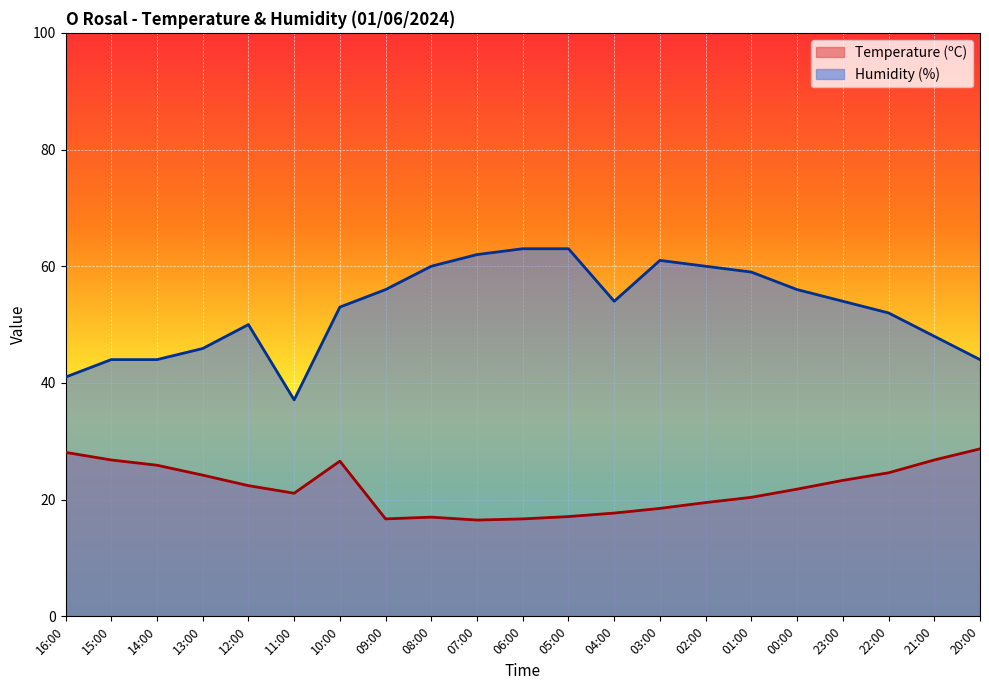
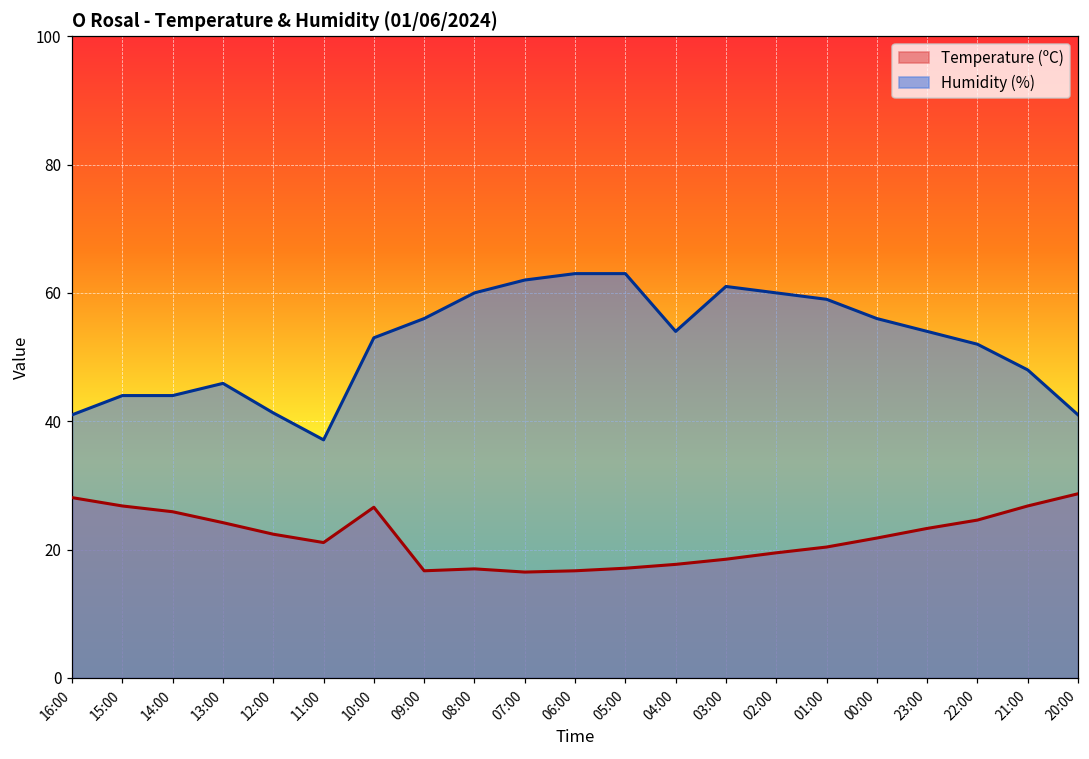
  {
    "Temperature (ºC)": {
      "16:00": 28,
      "15:00": 27,
      "14:00": 26,
      "13:00": 24,
      "12:00": 22,
      "11:00": 21,
      "10:00": 27,
      "09:00": 17,
      "08:00": 17,
      "07:00": 17,
      "06:00": 17,
      "05:00": 17,
      "04:00": 18,
      "03:00": 19,
      "02:00": 20,
      "01:00": 20,
      "00:00": 22,
      "23:00": 23,
      "22:00": 25,
      "21:00": 27,
      "20:00": 29
    },
    "Humidity (%)": {
      "16:00": 41,
      "15:00": 44,
      "14:00": 44,
      "13:00": 46,
-     "12:00": 50,
+     "12:00": 41,
      "11:00": 37,
      "10:00": 53,
      "09:00": 56,
      "08:00": 60,
      "07:00": 62,
      "06:00": 63,
      "05:00": 63,
      "04:00": 54,
      "03:00": 61,
      "02:00": 60,
      "01:00": 59,
      "00:00": 56,
      "23:00": 54,
      "22:00": 52,
      "21:00": 48,
-     "20:00": 44
+     "20:00": 41
    }
  }
